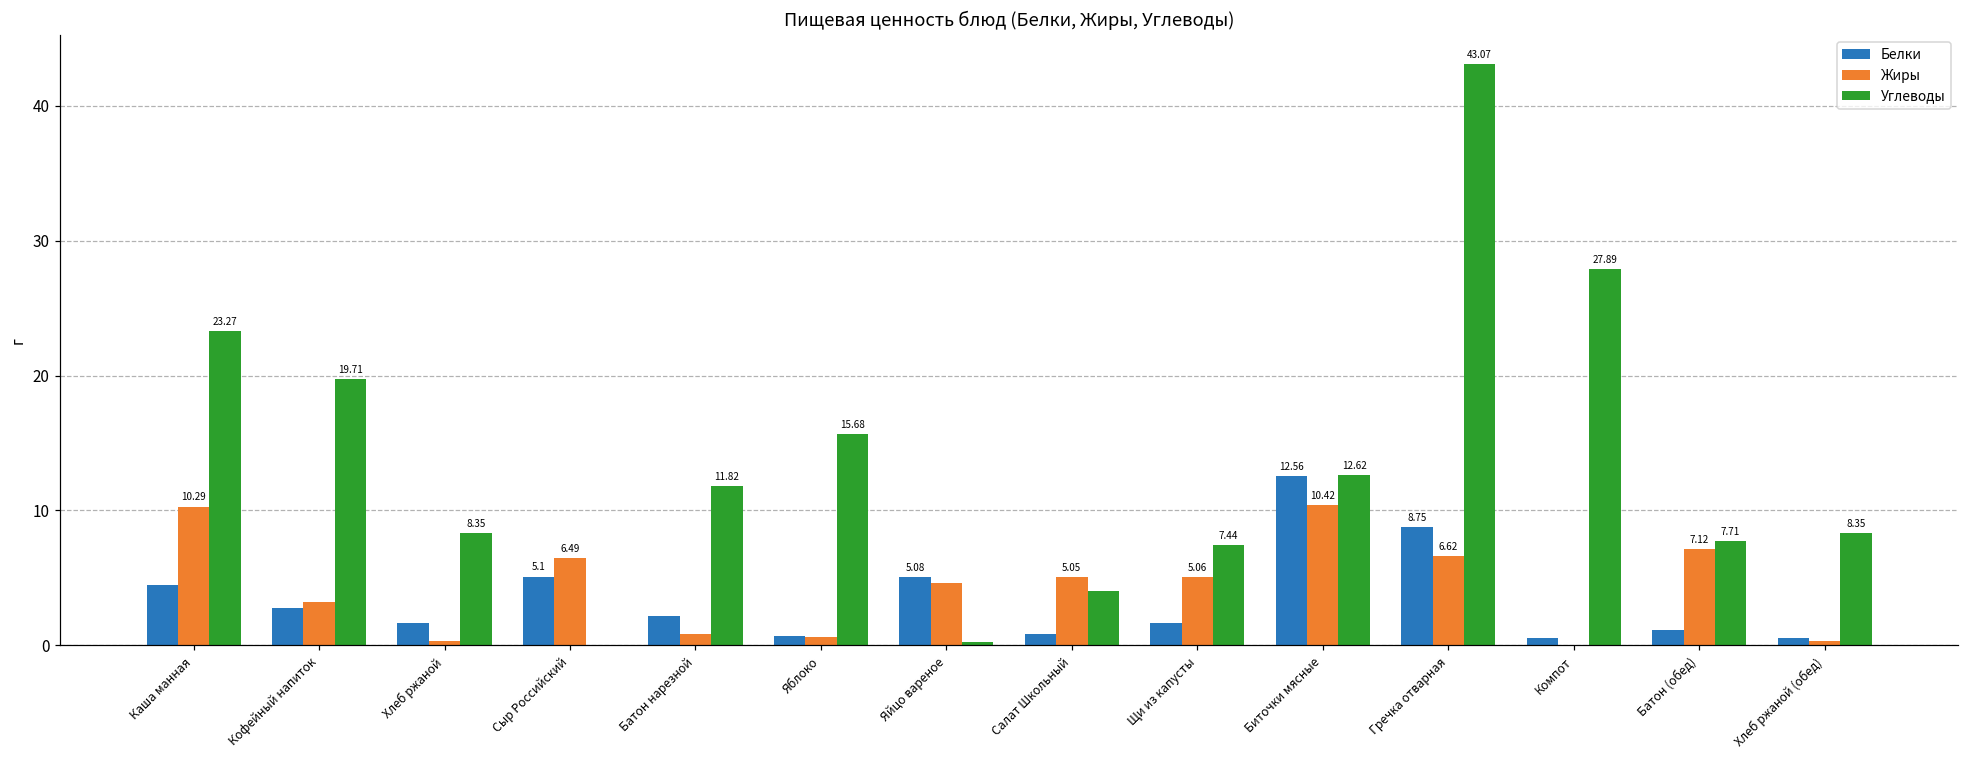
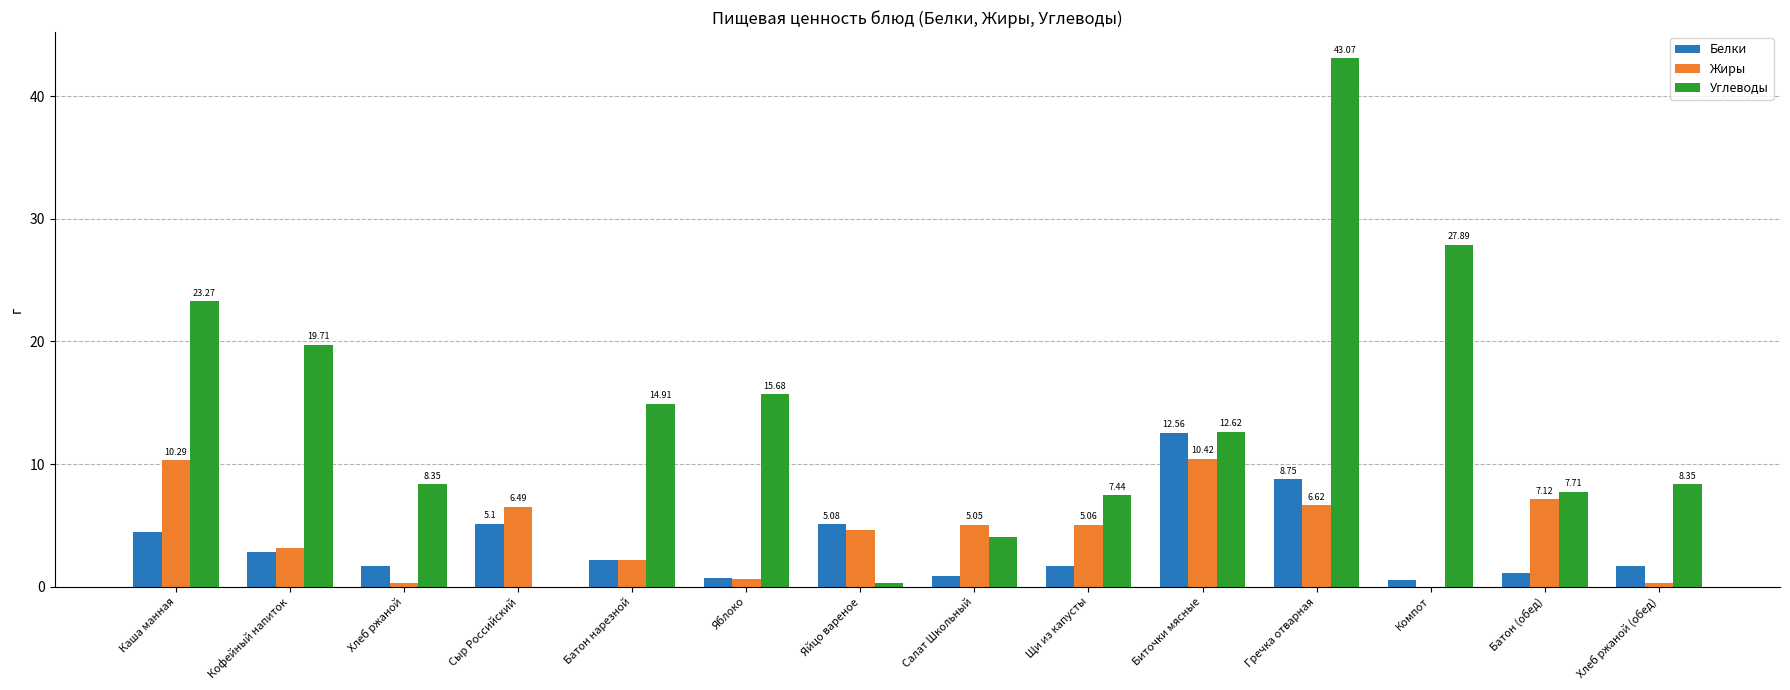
  {
    "Белки": {
      "Каша манная": 4.5,
      "Кофейный напиток": 2.8,
      "Хлеб ржаной": 1.7,
      "Батон нарезной": 2.2,
      "Яблоко": 0.7,
      "Салат Школьный": 0.9,
      "Щи из капусты": 1.7,
      "Компот": 0.6,
      "Батон (обед)": 1.1,
-     "Хлеб ржаной (обед)": 0.5
+     "Хлеб ржаной (обед)": 1.7
    },
    "Жиры": {
      "Кофейный напиток": 3.2,
      "Хлеб ржаной": 0.3,
-     "Батон нарезной": 0.8,
+     "Батон нарезной": 2.2,
      "Яблоко": 0.6,
      "Яйцо вареное": 4.6,
      "Компот": 0.0,
      "Хлеб ржаной (обед)": 0.3
    },
    "Углеводы": {
      "Каша манная": 23.27,
      "Кофейный напиток": 19.71,
      "Хлеб ржаной": 8.35,
-     "Батон нарезной": 11.82,
+     "Батон нарезной": 14.91,
      "Яблоко": 15.68,
      "Щи из капусты": 7.44,
      "Биточки мясные": 12.62,
      "Гречка отварная": 43.07,
      "Компот": 27.89,
      "Батон (обед)": 7.71,
      "Хлеб ржаной (обед)": 8.35
    }
  }
